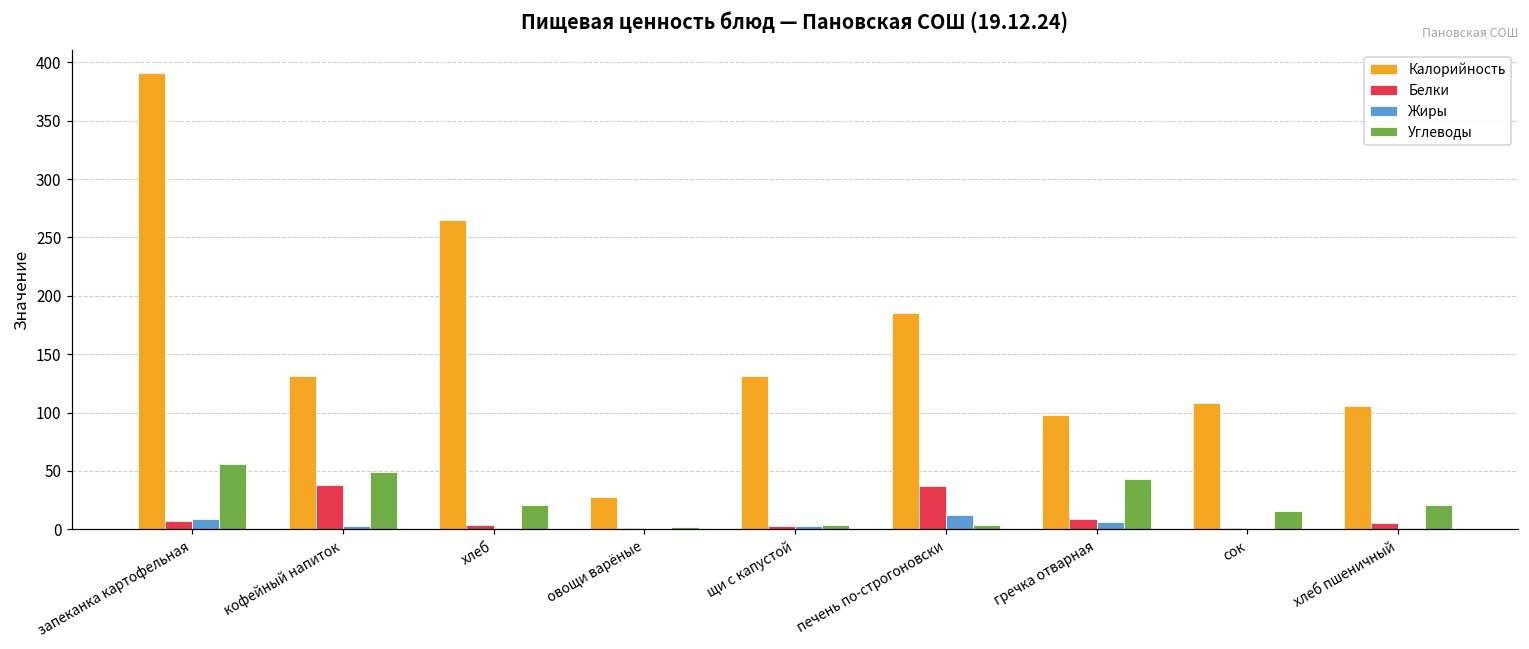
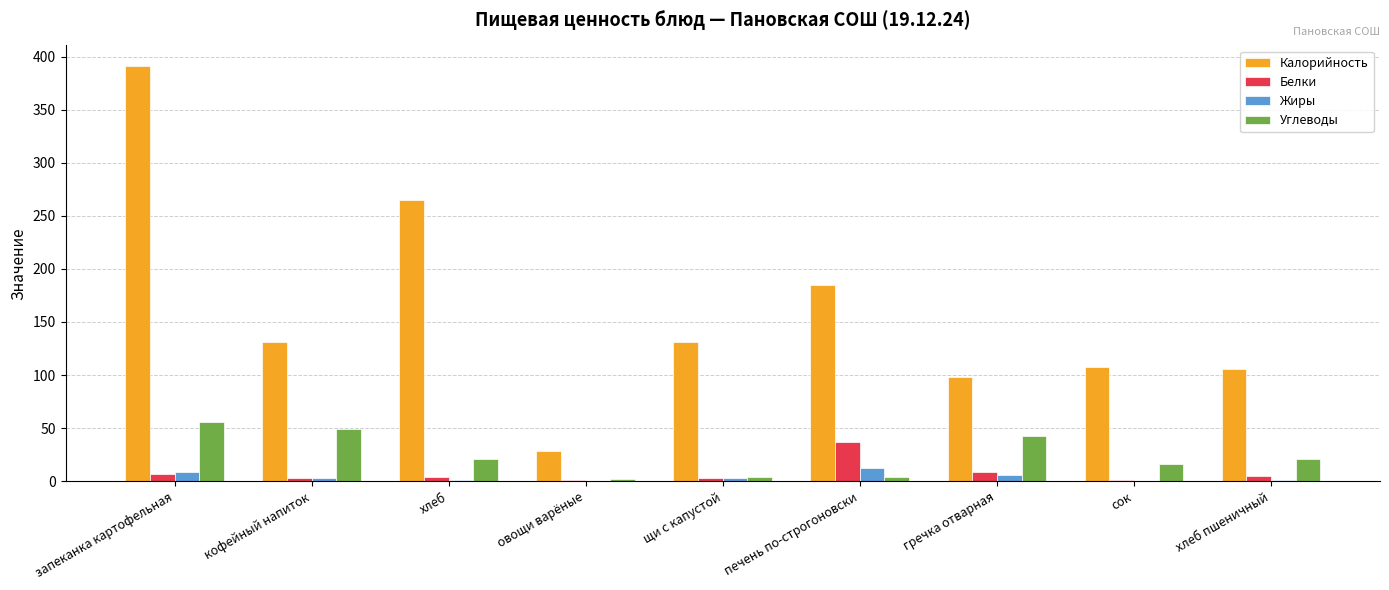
  {
    "Калорийность": {
      "запеканка картофельная": 391,
      "кофейный напиток": 131,
      "хлеб": 265,
      "овощи варёные": 28,
      "щи с капустой": 131,
      "печень по-строгоновски": 185,
      "гречка отварная": 98,
      "сок": 108,
      "хлеб пшеничный": 106
    },
    "Белки": {
      "запеканка картофельная": 7,
-     "кофейный напиток": 38,
+     "кофейный напиток": 3,
      "хлеб": 4,
      "щи с капустой": 3,
      "печень по-строгоновски": 37,
      "гречка отварная": 9,
      "хлеб пшеничный": 5
    },
    "Жиры": {
      "запеканка картофельная": 9,
      "кофейный напиток": 3,
      "овощи варёные": 0,
      "щи с капустой": 3,
      "печень по-строгоновски": 12,
      "гречка отварная": 6,
      "сок": 0
    },
    "Углеводы": {
      "запеканка картофельная": 56,
      "кофейный напиток": 49,
      "хлеб": 21,
      "щи с капустой": 4,
      "печень по-строгоновски": 4,
      "гречка отварная": 43,
      "сок": 16,
      "хлеб пшеничный": 21
    }
  }
